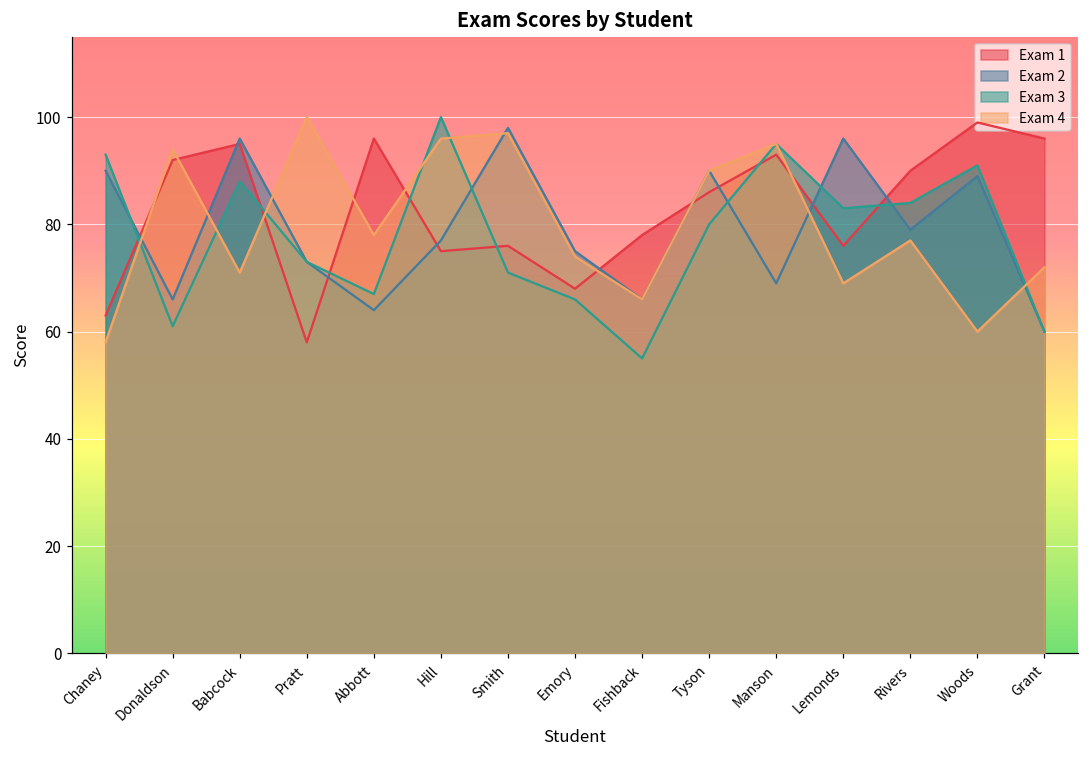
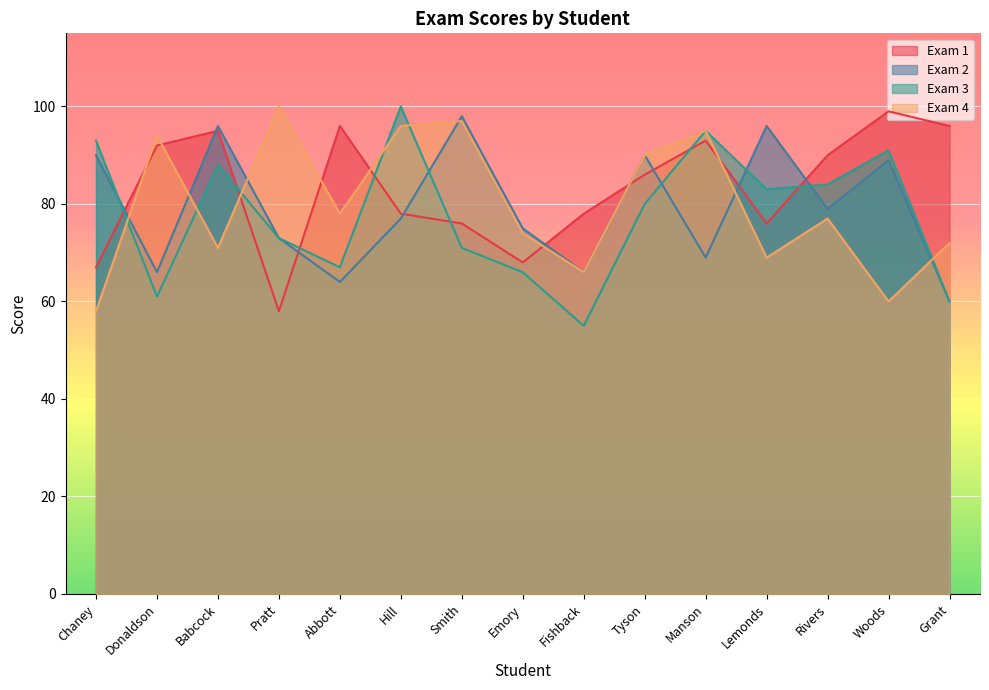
  {
    "Exam 1": {
-     "Chaney": 63,
+     "Chaney": 67,
      "Donaldson": 92,
      "Babcock": 95,
      "Pratt": 58,
      "Abbott": 96,
-     "Hill": 75,
+     "Hill": 78,
      "Smith": 76,
      "Emory": 68,
      "Fishback": 78,
      "Tyson": 86,
      "Manson": 93,
      "Lemonds": 76,
      "Rivers": 90,
      "Grant": 96
    },
    "Exam 4": {
      "Chaney": 58,
      "Donaldson": 94,
      "Babcock": 71,
      "Pratt": 100,
      "Abbott": 78,
      "Hill": 96,
      "Smith": 97,
      "Emory": 74,
      "Lemonds": 69,
      "Rivers": 77,
      "Woods": 60,
      "Grant": 72
    }
  }
